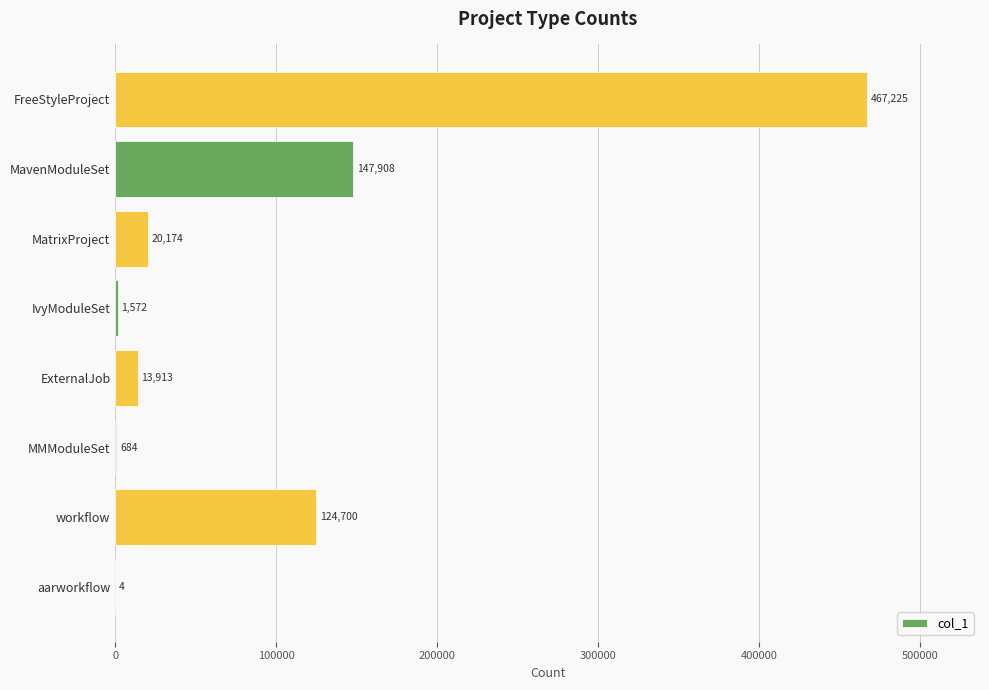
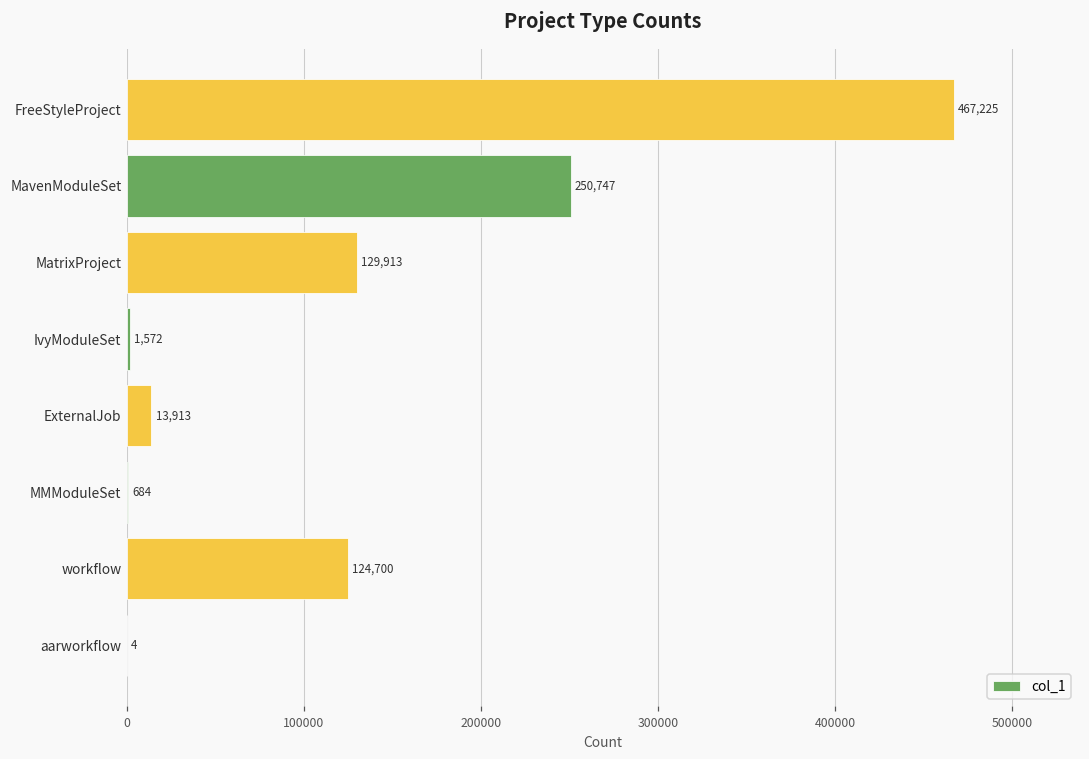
  {
    "FreeStyleProject": "467,225",
-   "MavenModuleSet": "147,908",
-   "MatrixProject": "20,174",
+   "MavenModuleSet": "250,747",
+   "MatrixProject": "129,913",
    "IvyModuleSet": "1,572",
    "ExternalJob": "13,913",
    "MMModuleSet": "684",
    "workflow": "124,700",
    "aarworkflow": "4"
  }
